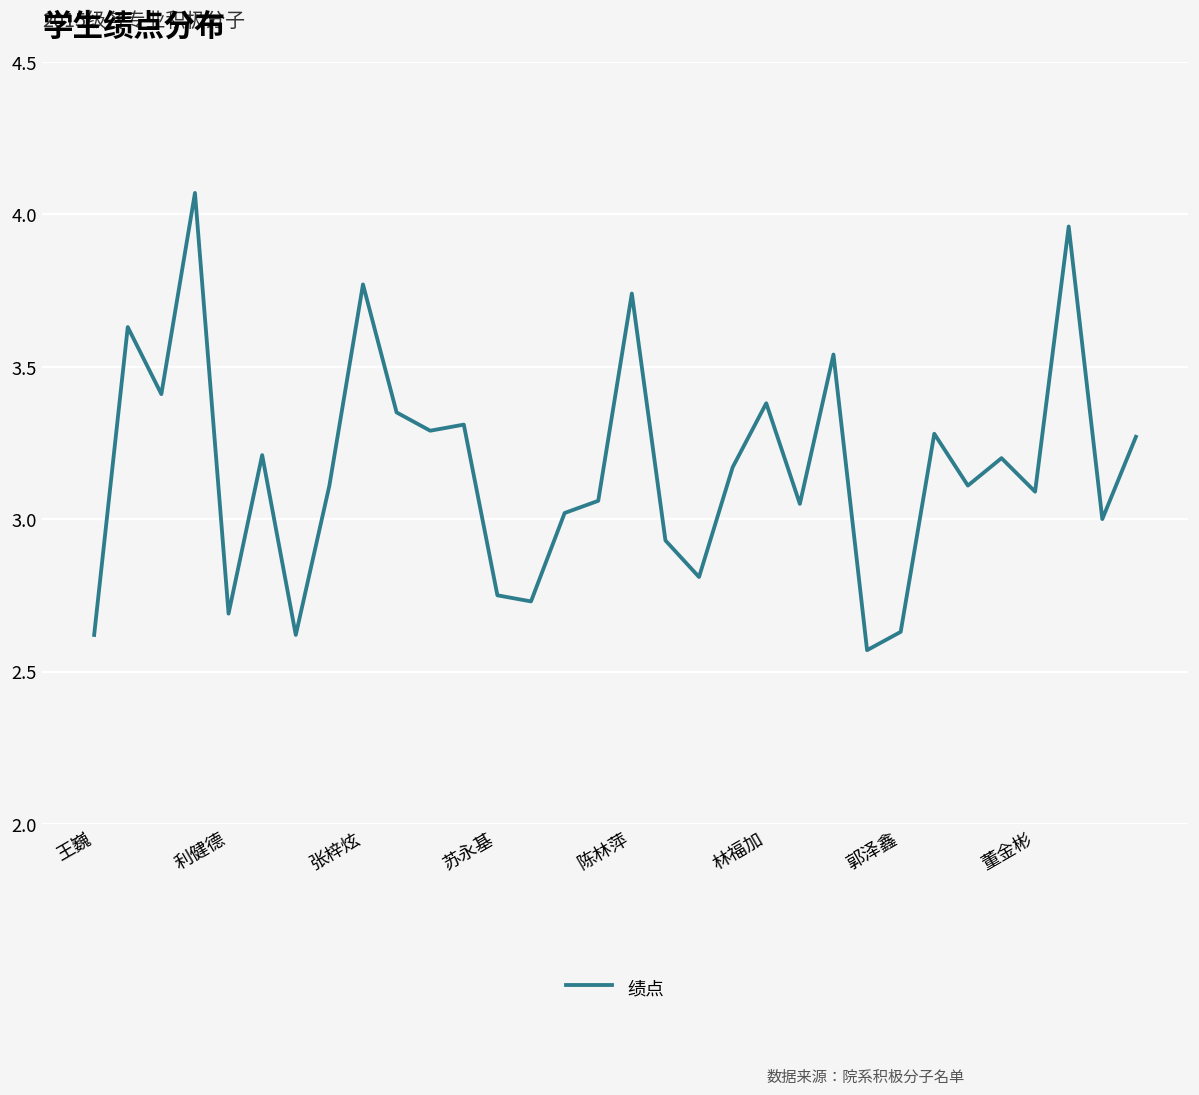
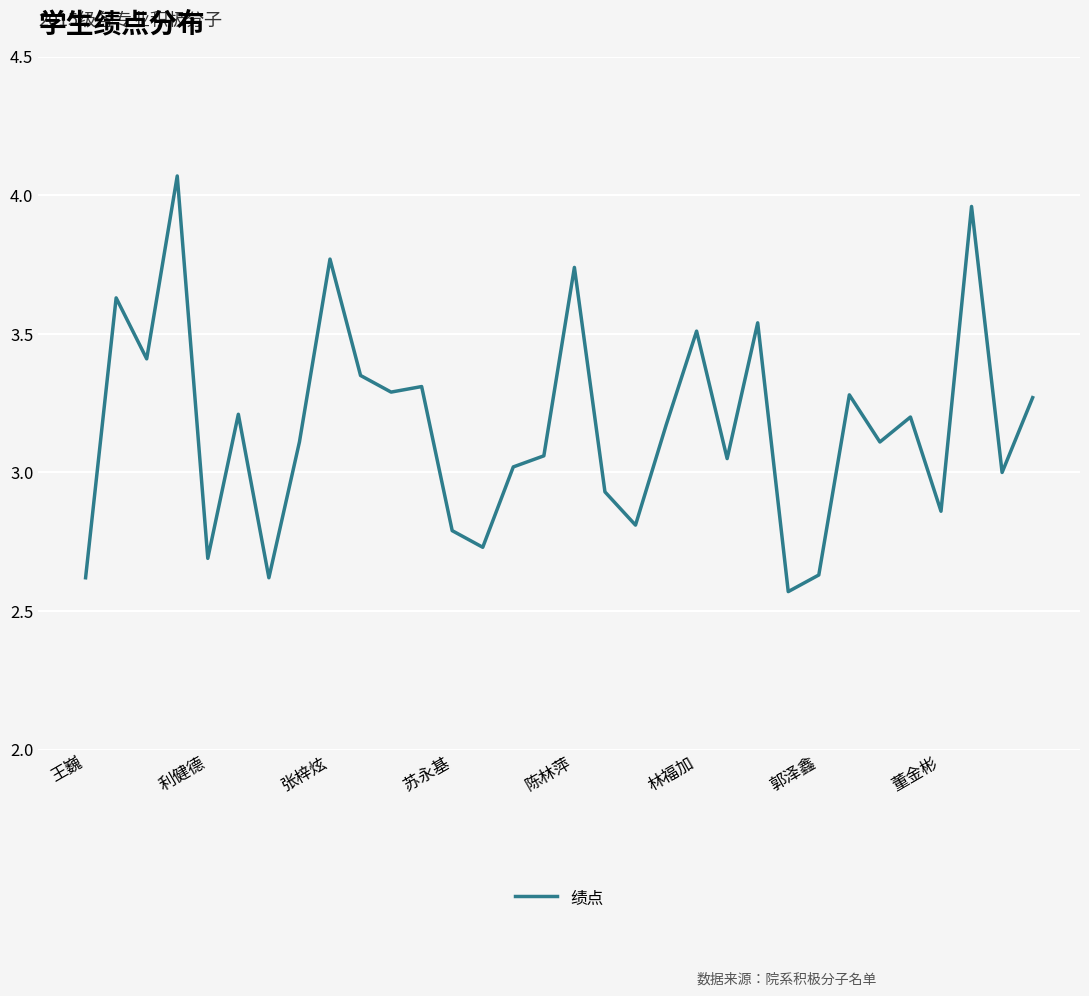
  {
    "王巍": 2.62,
    "利健德": 2.69,
    "张梓炫": 3.77,
-   "苏永基": 2.75,
+   "苏永基": 2.79,
    "陈林萍": 3.74,
-   "林福加": 3.38,
+   "林福加": 3.51,
    "郭泽鑫": 2.63,
-   "董金彬": 3.09
+   "董金彬": 2.86
  }
